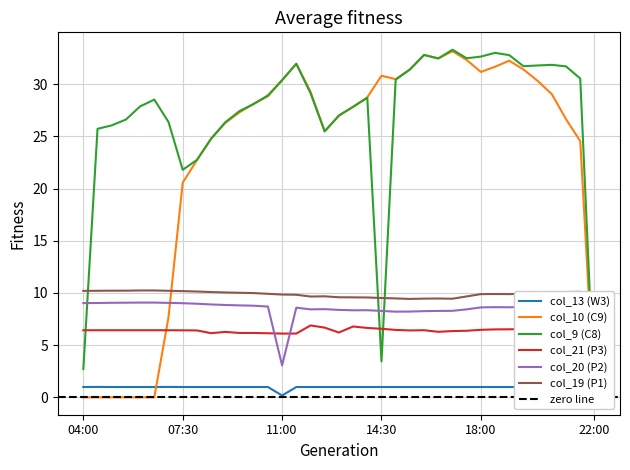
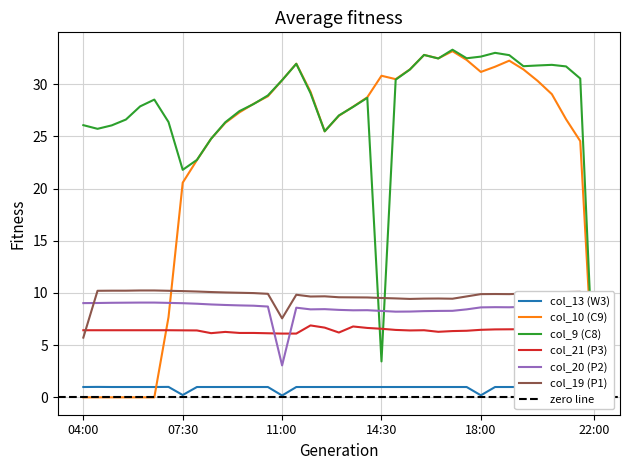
  {
    "col_13 (W3)": {
      "04:00": 1.0,
-     "07:30": 1.0,
+     "07:30": 0.2,
      "11:00": 0.2,
      "14:30": 1.0,
-     "18:00": 1.0
+     "18:00": 0.2
    },
    "col_10 (C9)": {
      "04:00": 0.0,
      "07:30": 20.6,
      "14:30": 30.8,
      "18:00": 31.2
    },
    "col_9 (C8)": {
-     "04:00": 2.7,
+     "04:00": 26.1,
      "07:30": 21.8,
      "14:30": 3.4,
      "18:00": 32.7
    },
    "col_21 (P3)": {
      "04:00": 6.4,
      "07:30": 6.4,
      "11:00": 6.1,
      "14:30": 6.6,
      "18:00": 6.5
    },
    "col_20 (P2)": {
      "04:00": 9.0,
      "07:30": 9.0,
      "11:00": 3.1,
      "14:30": 8.3,
      "18:00": 8.6
    },
    "col_19 (P1)": {
-     "04:00": 10.2,
+     "04:00": 5.7,
      "07:30": 10.2,
-     "11:00": 9.9,
+     "11:00": 7.6,
      "14:30": 9.5,
      "18:00": 9.9
    }
  }
